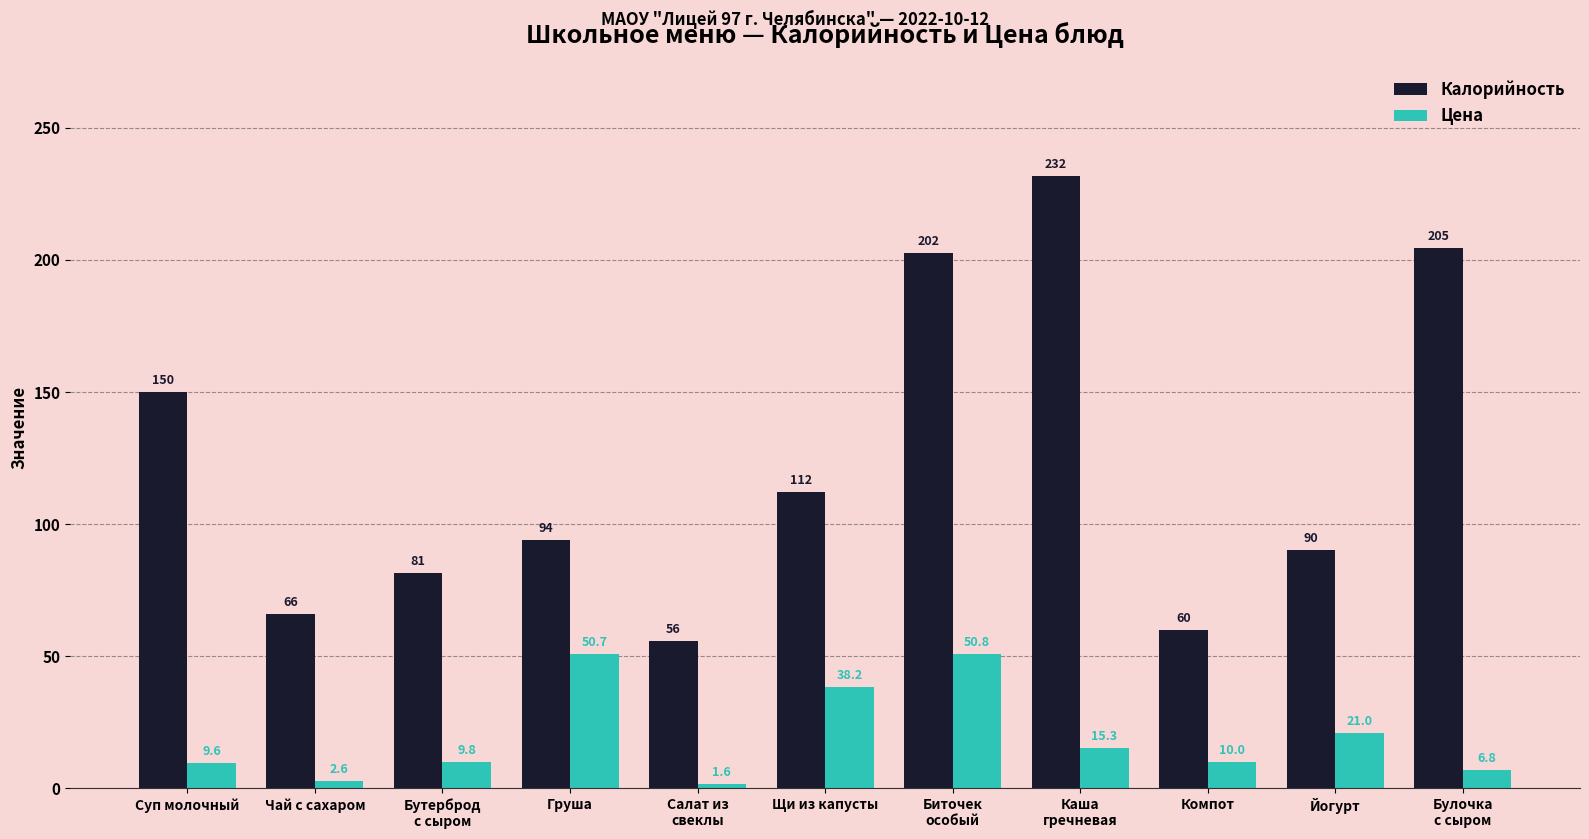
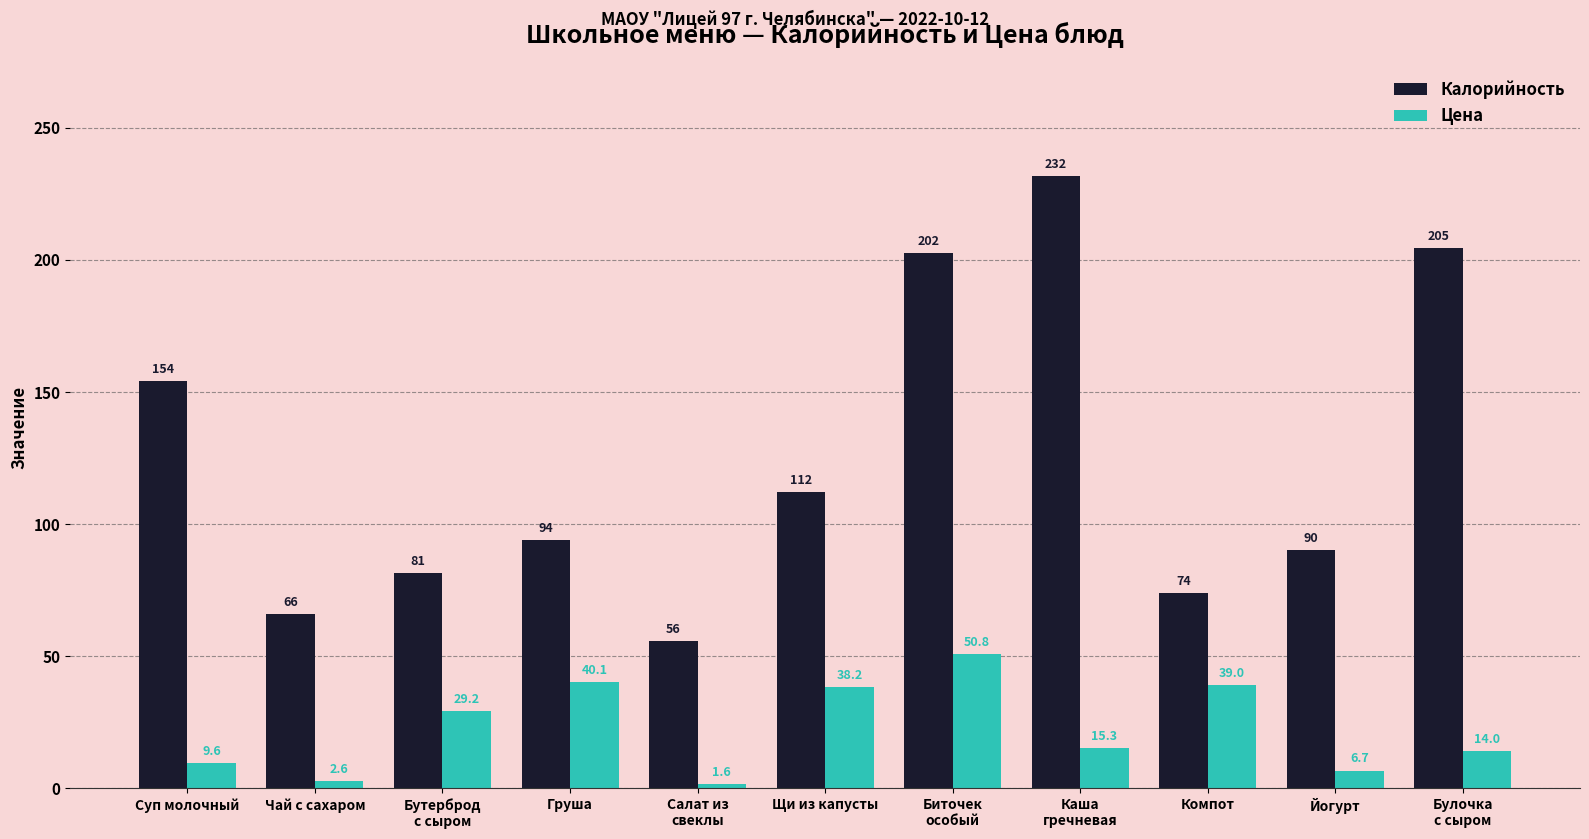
  {
    "Калорийность": {
-     "Суп молочный": 150,
+     "Суп молочный": 154,
      "Чай с сахаром": 66,
      "Бутерброд с сыром": 81,
      "Груша": 94,
      "Салат из свеклы": 56,
      "Щи из капусты": 112,
      "Биточек особый": 202,
      "Каша гречневая": 232,
-     "Компот": 60,
+     "Компот": 74,
      "Йогурт": 90,
      "Булочка с сыром": 205
    },
    "Цена": {
      "Суп молочный": 9.6,
      "Чай с сахаром": 2.6,
-     "Бутерброд с сыром": 9.8,
-     "Груша": 50.7,
+     "Бутерброд с сыром": 29.2,
+     "Груша": 40.1,
      "Салат из свеклы": 1.6,
      "Щи из капусты": 38.2,
      "Биточек особый": 50.8,
      "Каша гречневая": 15.3,
-     "Компот": 10.0,
-     "Йогурт": 21.0,
-     "Булочка с сыром": 6.8
+     "Компот": 39.0,
+     "Йогурт": 6.7,
+     "Булочка с сыром": 14.0
    }
  }
